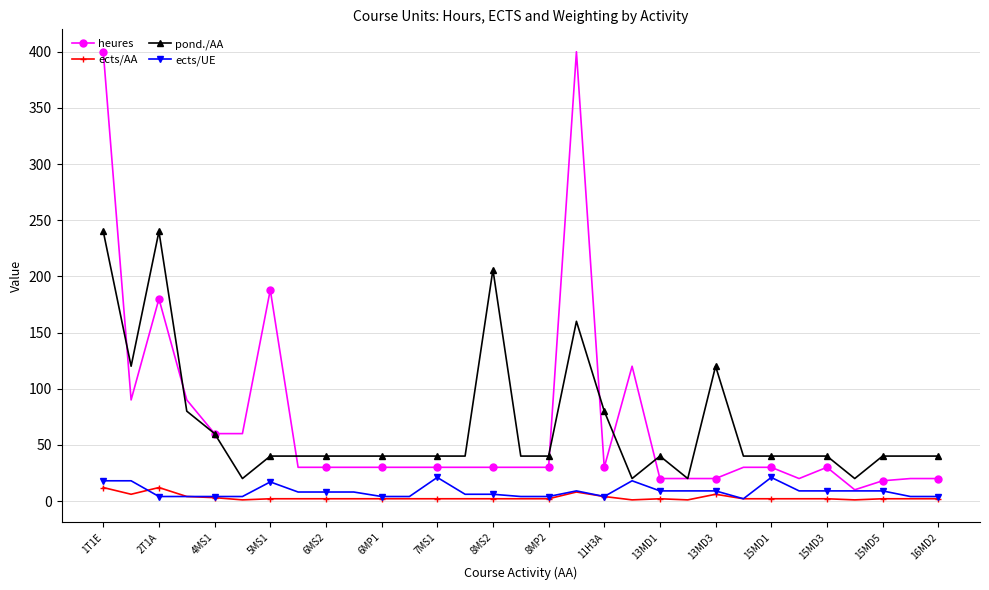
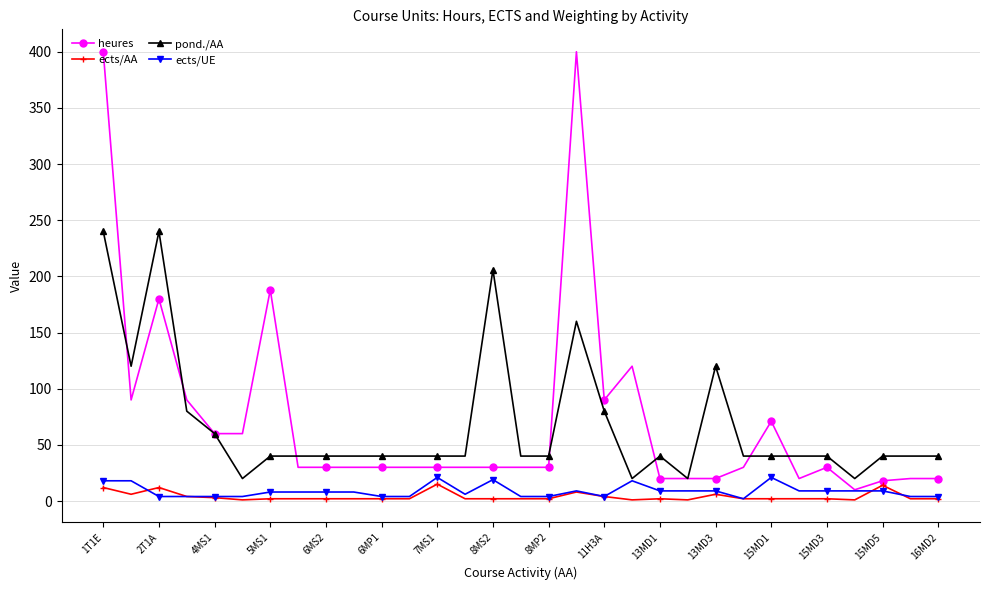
  {
    "heures": {
      "1T1E": 400,
      "2T1A": 180,
      "5MS1": 188,
      "6MS2": 30,
      "6MP1": 30,
      "7MS1": 30,
      "8MS2": 30,
      "8MP2": 30,
-     "11H3A": 30,
+     "11H3A": 90,
      "13MD1": 20,
      "13MD3": 20,
-     "15MD1": 30,
+     "15MD1": 71,
      "15MD3": 30,
      "15MD5": 18,
      "16MD2": 20
    },
    "ects/AA": {
      "1T1E": 12,
      "2T1A": 12,
      "5MS1": 2,
      "6MS2": 2,
-     "7MS1": 2,
+     "7MS1": 15,
      "8MS2": 2,
      "13MD1": 2,
      "13MD3": 6,
      "15MD1": 2,
      "15MD3": 2,
-     "15MD5": 2
+     "15MD5": 14
    },
    "pond./AA": {
      "1T1E": 240,
      "2T1A": 240,
      "5MS1": 40,
      "6MS2": 40,
      "6MP1": 40,
      "7MS1": 40,
      "8MS2": 206,
      "8MP2": 40,
      "11H3A": 80,
      "13MD1": 40,
      "13MD3": 120,
      "15MD1": 40,
      "15MD3": 40,
      "15MD5": 40,
      "16MD2": 40
    },
    "ects/UE": {
      "1T1E": 18,
      "2T1A": 4,
-     "5MS1": 17,
+     "5MS1": 8,
      "6MS2": 8,
      "7MS1": 21,
-     "8MS2": 6,
+     "8MS2": 19,
      "13MD1": 9,
      "13MD3": 9,
      "15MD1": 21,
      "15MD3": 9,
      "15MD5": 9
    }
  }
